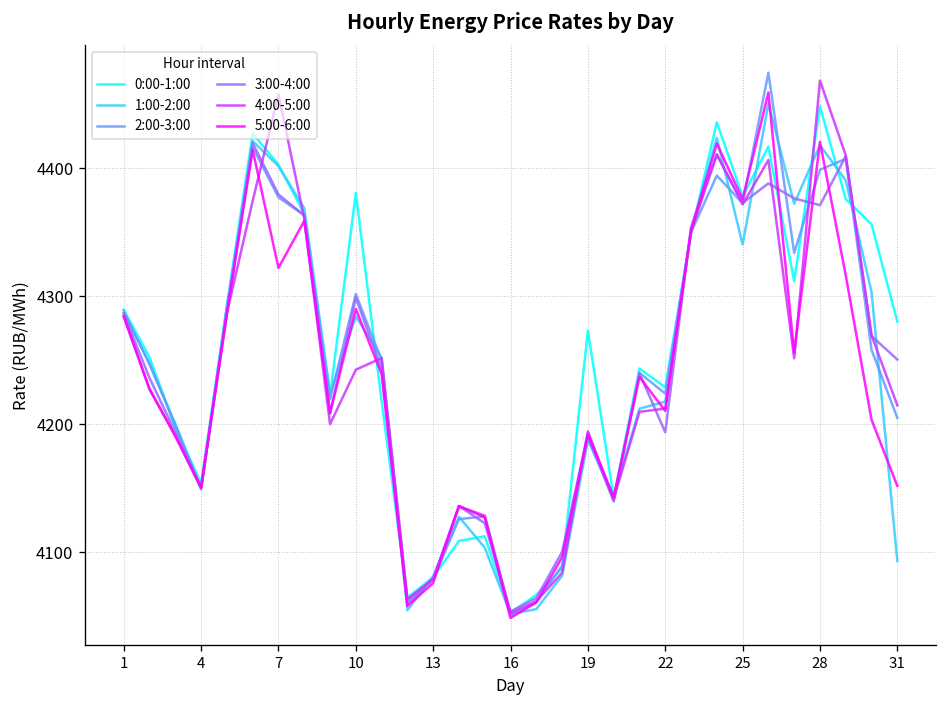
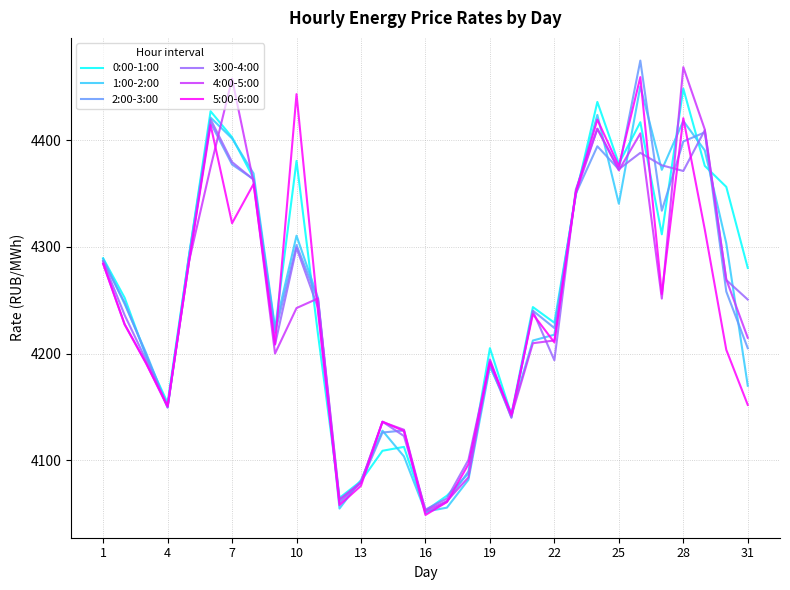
  {
    "0:00-1:00": {
      "4": 4154,
      "10": 4381,
-     "19": 4273,
+     "19": 4205,
      "22": 4229,
      "25": 4378,
      "28": 4448,
      "31": 4280
    },
    "1:00-2:00": {
-     "10": 4284,
+     "10": 4311,
      "22": 4218,
      "25": 4341,
      "28": 4418,
-     "31": 4093
+     "31": 4170
    },
    "2:00-3:00": {
      "10": 4302,
      "22": 4224,
      "28": 4399,
      "31": 4205
    },
    "3:00-4:00": {
      "10": 4299,
      "22": 4194,
      "28": 4371,
      "31": 4251
    },
    "4:00-5:00": {
      "10": 4243,
      "28": 4469,
      "31": 4215
    },
    "5:00-6:00": {
      "7": 4322,
-     "10": 4290,
+     "10": 4443,
      "13": 4076,
      "25": 4376,
      "28": 4421,
      "31": 4152
    }
  }
